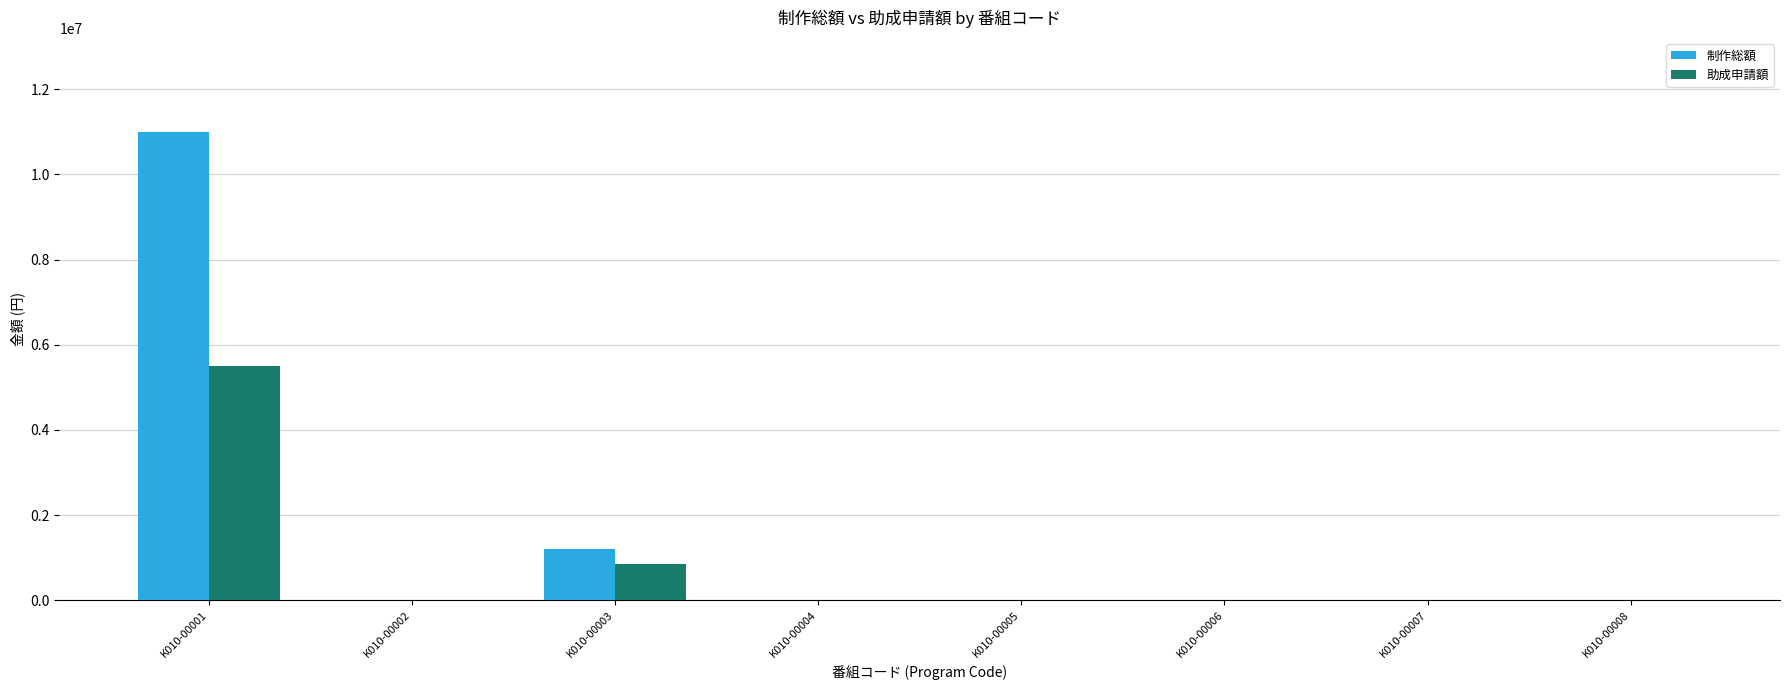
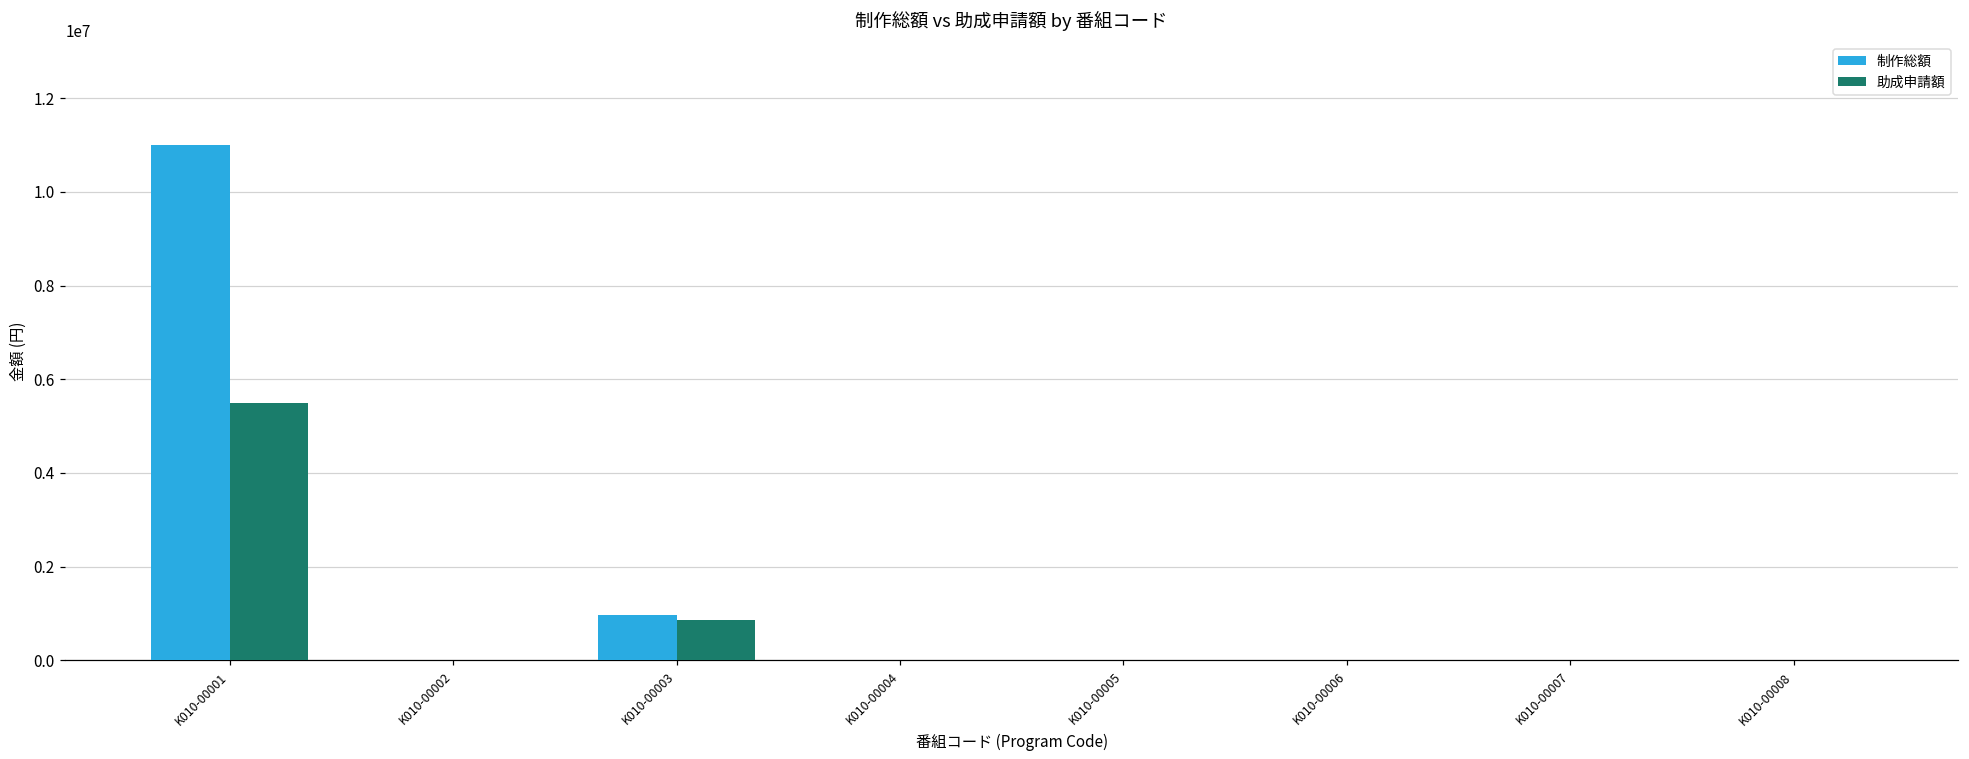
  {
    "制作総額": {
      "K010-00001": 11000000,
      "K010-00002": 0,
-     "K010-00003": 1200000,
+     "K010-00003": 1000000,
      "K010-00004": 0,
      "K010-00005": 0,
      "K010-00006": 0,
      "K010-00007": 0,
      "K010-00008": 0
    },
    "助成申請額": {
      "K010-00001": 5500000,
      "K010-00002": 0,
      "K010-00003": 900000,
      "K010-00004": 0,
      "K010-00005": 0,
      "K010-00006": 0,
      "K010-00007": 0,
      "K010-00008": 0
    }
  }
